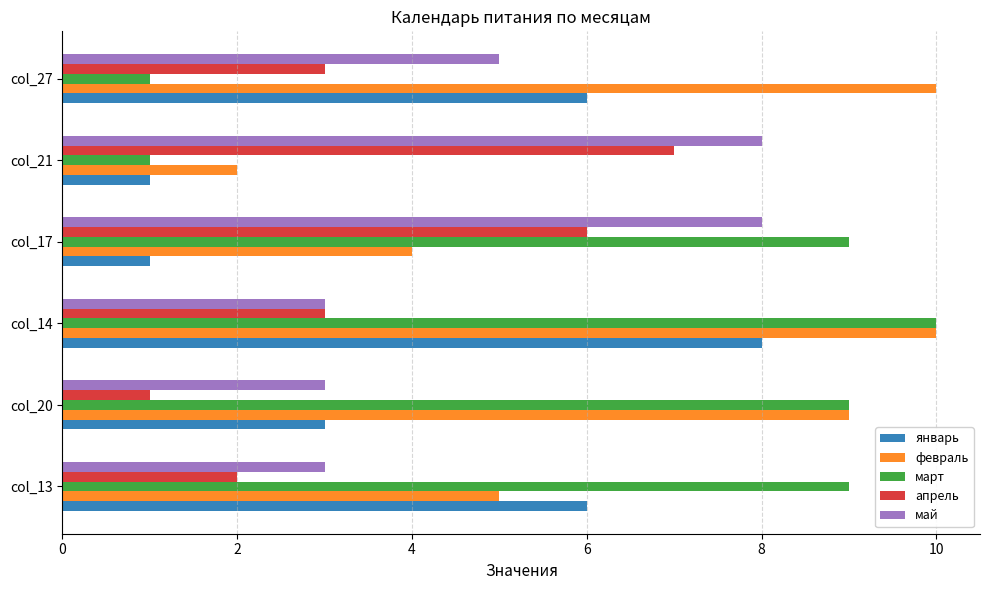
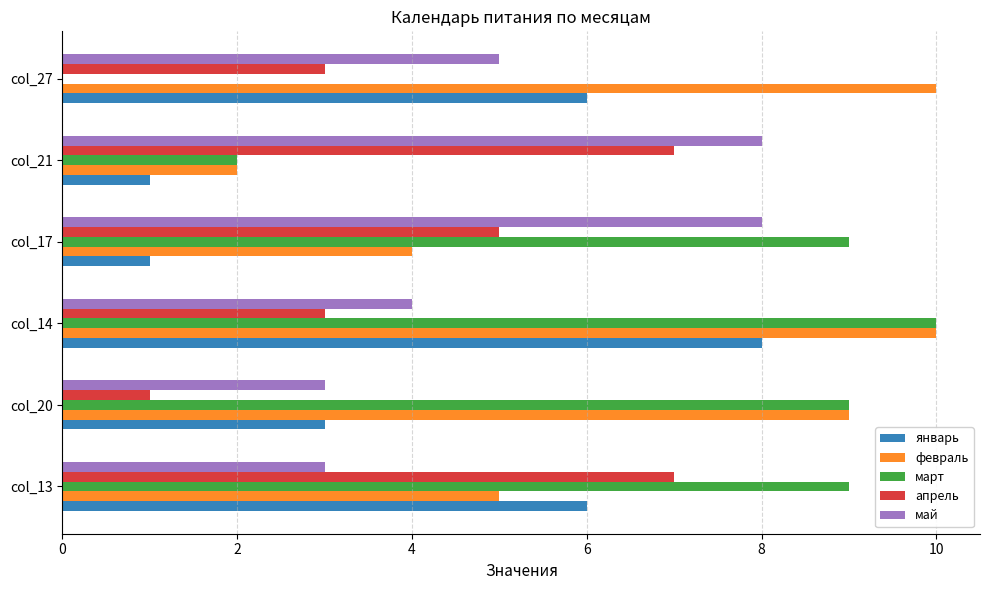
  {
    "январь": {
      "col_27": 6,
      "col_21": 1,
      "col_17": 1,
      "col_14": 8,
      "col_20": 3,
      "col_13": 6
    },
    "февраль": {
      "col_27": 10,
      "col_21": 2,
      "col_17": 4,
      "col_14": 10,
      "col_20": 9,
      "col_13": 5
    },
    "март": {
-     "col_27": 1,
-     "col_21": 1,
+     "col_27": 0,
+     "col_21": 2,
      "col_17": 9,
      "col_14": 10,
      "col_20": 9,
      "col_13": 9
    },
    "апрель": {
      "col_27": 3,
      "col_21": 7,
-     "col_17": 6,
+     "col_17": 5,
      "col_14": 3,
      "col_20": 1,
-     "col_13": 2
+     "col_13": 7
    },
    "май": {
      "col_27": 5,
      "col_21": 8,
      "col_17": 8,
-     "col_14": 3,
+     "col_14": 4,
      "col_20": 3,
      "col_13": 3
    }
  }
